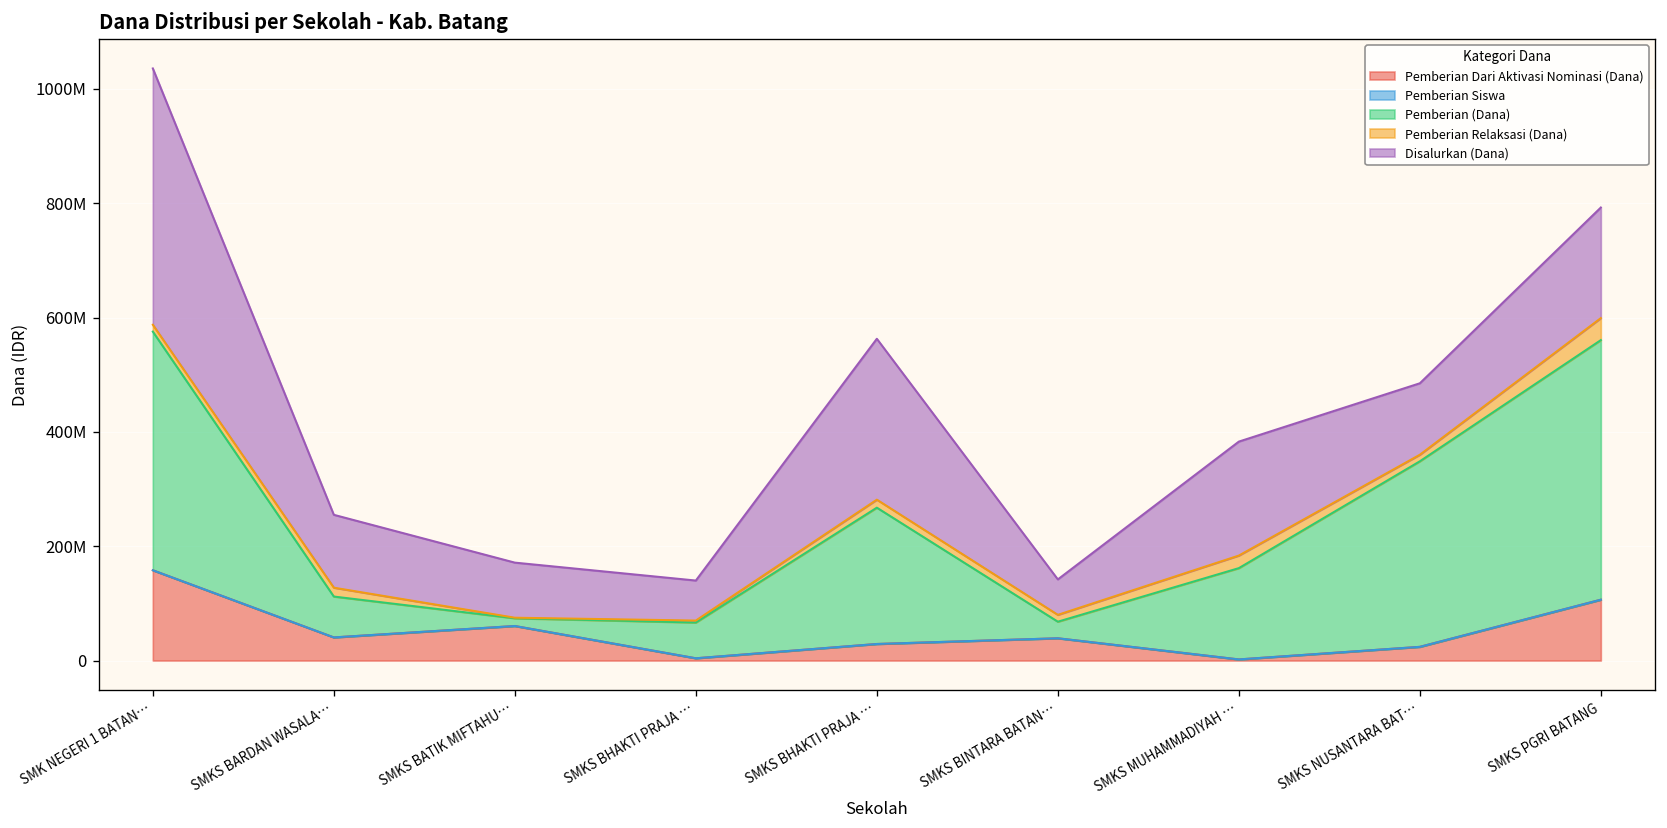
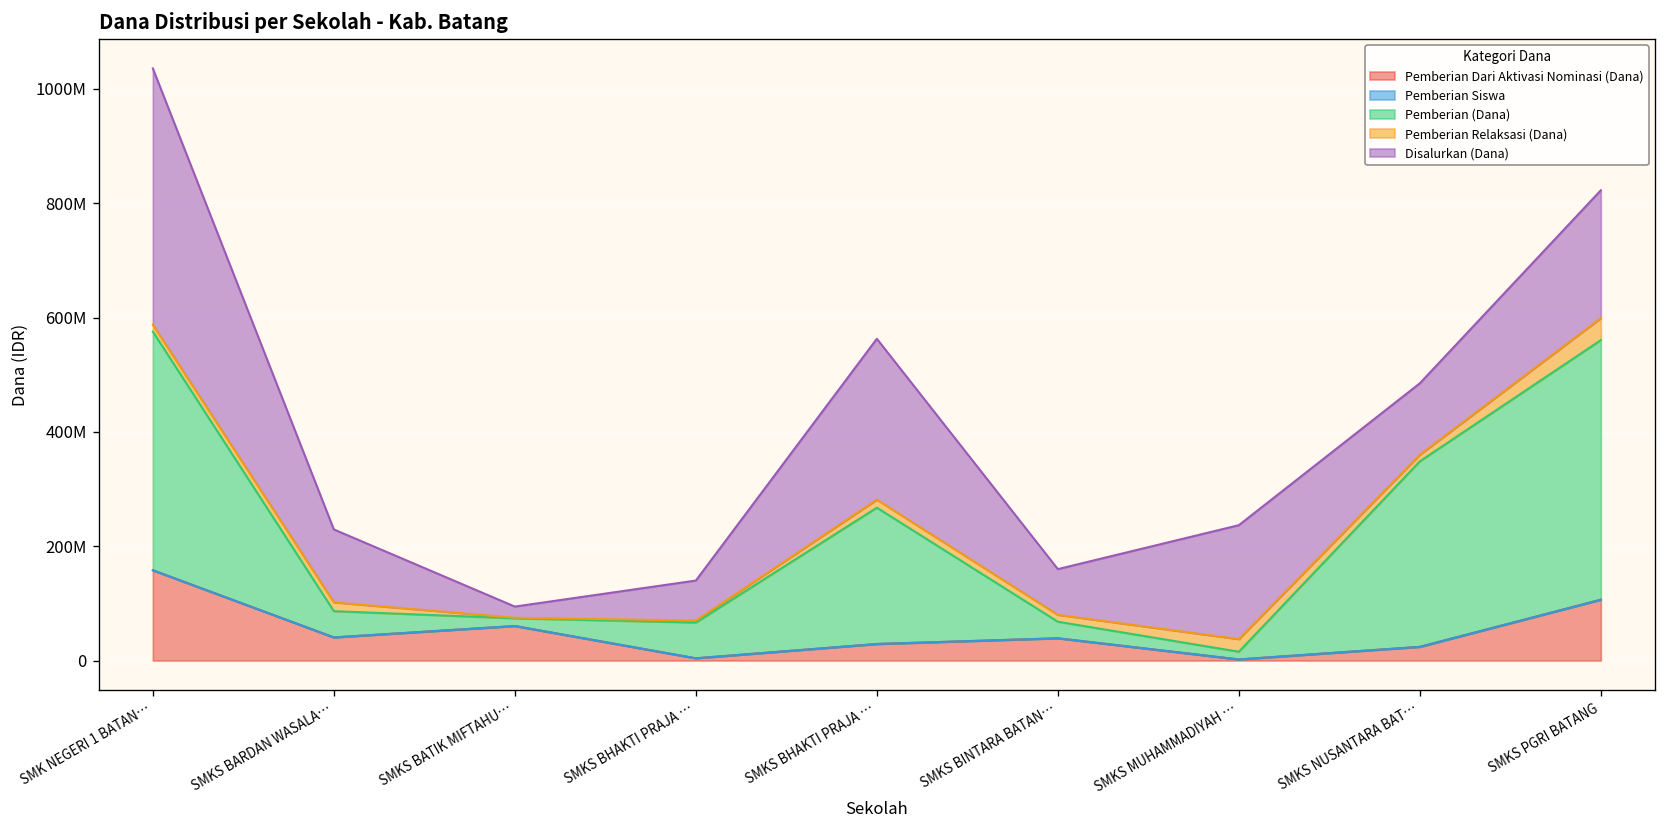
  {
    "Pemberian Siswa": {
      "SMK NEGERI 1 BATAN…": 160000000,
      "SMKS BARDAN WASALA…": 40000000,
      "SMKS BATIK MIFTAHU…": 60000000,
      "SMKS BINTARA BATAN…": 40000000,
      "SMKS MUHAMMADIYAH …": 0,
      "SMKS NUSANTARA BAT…": 20000000,
      "SMKS PGRI BATANG": 110000000
    },
    "Pemberian (Dana)": {
      "SMK NEGERI 1 BATAN…": 420000000,
-     "SMKS BARDAN WASALA…": 70000000,
+     "SMKS BARDAN WASALA…": 50000000,
      "SMKS BINTARA BATAN…": 30000000,
-     "SMKS MUHAMMADIYAH …": 160000000,
+     "SMKS MUHAMMADIYAH …": 10000000,
      "SMKS NUSANTARA BAT…": 320000000,
      "SMKS PGRI BATANG": 450000000
    },
    "Pemberian Relaksasi (Dana)": {
      "SMK NEGERI 1 BATAN…": 10000000,
      "SMKS BARDAN WASALA…": 20000000,
      "SMKS BINTARA BATAN…": 10000000,
      "SMKS MUHAMMADIYAH …": 20000000,
      "SMKS NUSANTARA BAT…": 10000000,
      "SMKS PGRI BATANG": 40000000
    },
    "Disalurkan (Dana)": {
      "SMK NEGERI 1 BATAN…": 450000000,
      "SMKS BARDAN WASALA…": 130000000,
-     "SMKS BATIK MIFTAHU…": 100000000,
-     "SMKS BINTARA BATAN…": 60000000,
+     "SMKS BATIK MIFTAHU…": 20000000,
+     "SMKS BINTARA BATAN…": 80000000,
      "SMKS MUHAMMADIYAH …": 200000000,
      "SMKS NUSANTARA BAT…": 130000000,
-     "SMKS PGRI BATANG": 190000000
+     "SMKS PGRI BATANG": 220000000
    }
  }
